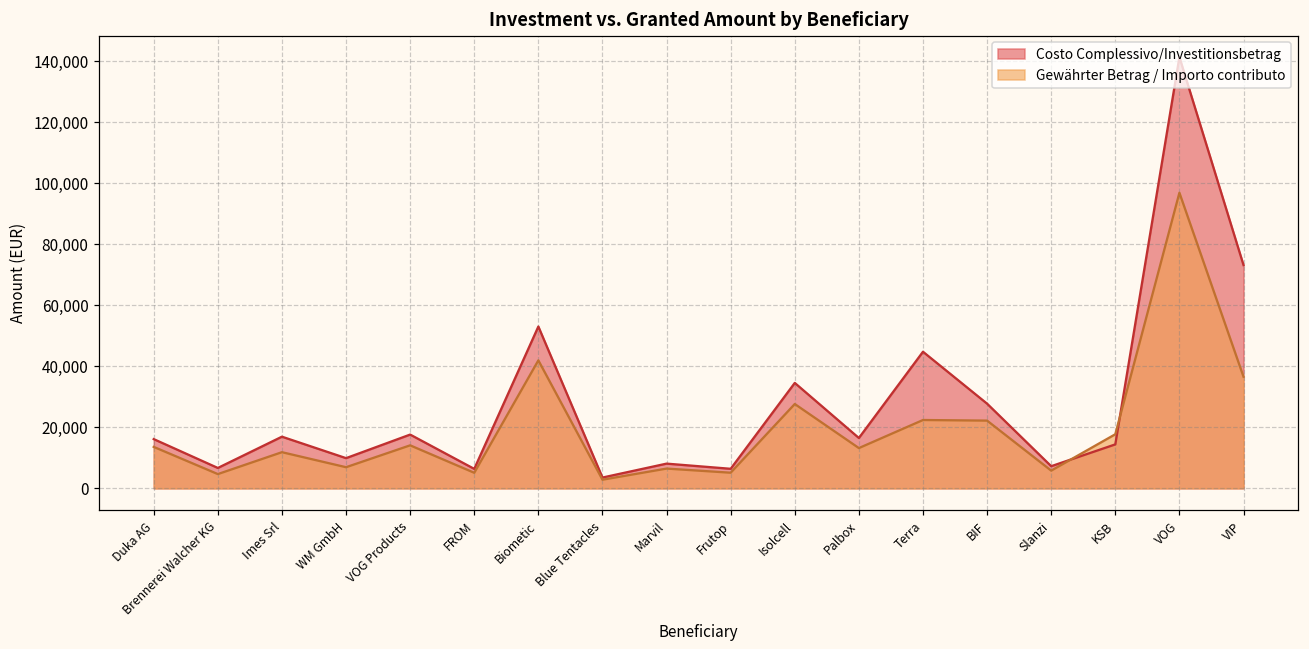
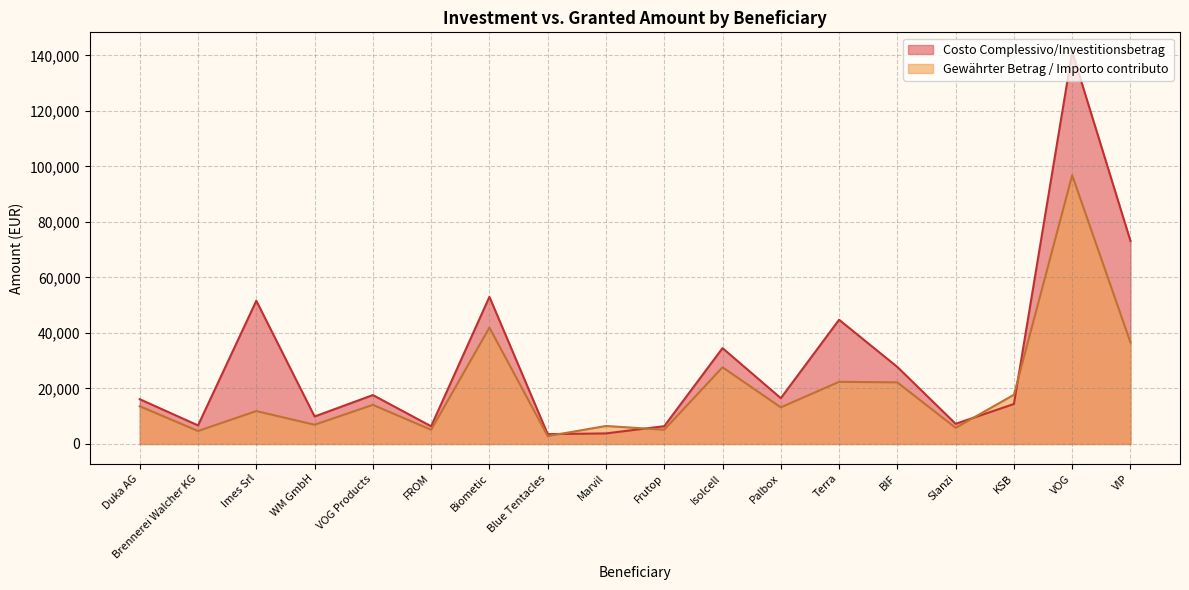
  {
    "Costo Complessivo/Investitionsbetrag": {
      "Duka AG": "16,000",
      "Brennerei Walcher KG": "7,000",
-     "Imes Srl": "17,000",
+     "Imes Srl": "52,000",
      "WM GmbH": "10,000",
      "VOG Products": "18,000",
      "FROM": "6,000",
      "Biometic": "53,000",
-     "Marvil": "8,000",
+     "Marvil": "4,000",
      "Frutop": "6,000",
      "Isolcell": "35,000",
      "Palbox": "16,000",
      "Terra": "45,000",
      "BIF": "28,000",
      "Slanzi": "7,000",
      "KSB": "14,000",
      "VIP": "73,000"
    },
    "Gewährter Betrag / Importo contributo": {
      "Duka AG": "14,000",
      "Brennerei Walcher KG": "5,000",
      "Imes Srl": "12,000",
      "WM GmbH": "7,000",
      "VOG Products": "14,000",
      "FROM": "5,000",
      "Biometic": "42,000",
      "Marvil": "6,000",
      "Frutop": "5,000",
      "Isolcell": "28,000",
      "Palbox": "13,000",
      "Terra": "22,000",
      "BIF": "22,000",
      "Slanzi": "6,000",
      "KSB": "18,000",
      "VOG": "97,000",
      "VIP": "37,000"
    }
  }
